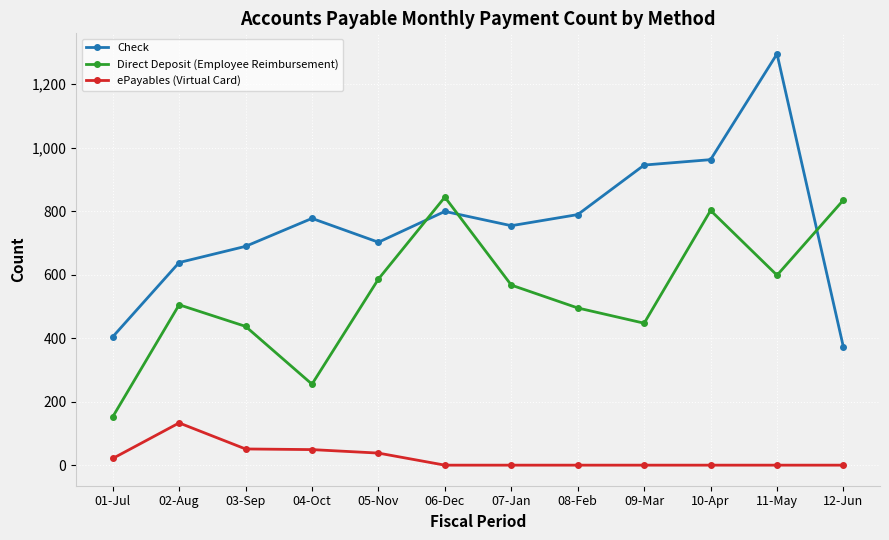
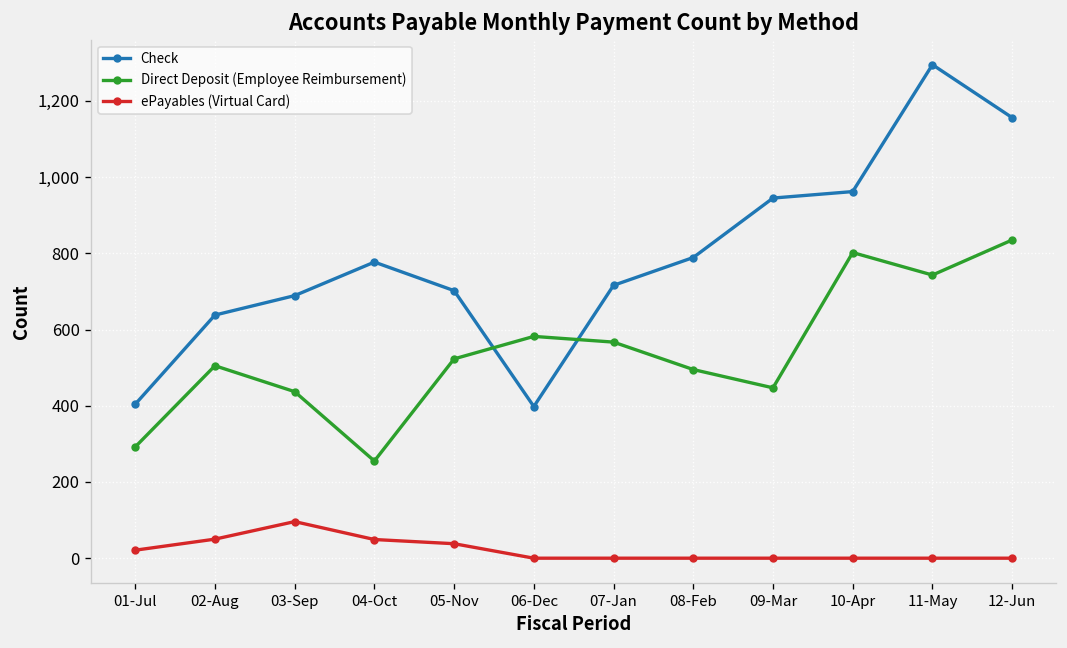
  {
    "Check": {
      "01-Jul": "400",
      "02-Aug": "640",
      "03-Sep": "690",
      "04-Oct": "780",
      "05-Nov": "700",
-     "06-Dec": "800",
-     "07-Jan": "750",
+     "06-Dec": "400",
+     "07-Jan": "720",
      "08-Feb": "790",
      "09-Mar": "950",
      "10-Apr": "960",
      "11-May": "1,300",
-     "12-Jun": "370"
+     "12-Jun": "1,160"
    },
    "Direct Deposit (Employee Reimbursement)": {
-     "01-Jul": "150",
+     "01-Jul": "290",
      "02-Aug": "510",
      "03-Sep": "440",
      "04-Oct": "260",
-     "05-Nov": "590",
-     "06-Dec": "840",
+     "05-Nov": "520",
+     "06-Dec": "580",
      "07-Jan": "570",
      "08-Feb": "500",
      "09-Mar": "450",
      "10-Apr": "800",
-     "11-May": "600",
+     "11-May": "740",
      "12-Jun": "840"
    },
    "ePayables (Virtual Card)": {
      "01-Jul": "20",
-     "02-Aug": "130",
-     "03-Sep": "50",
+     "02-Aug": "50",
+     "03-Sep": "100",
      "04-Oct": "50",
      "05-Nov": "40",
      "06-Dec": "0",
      "07-Jan": "0",
      "08-Feb": "0",
      "09-Mar": "0",
      "10-Apr": "0",
      "11-May": "0",
      "12-Jun": "0"
    }
  }
